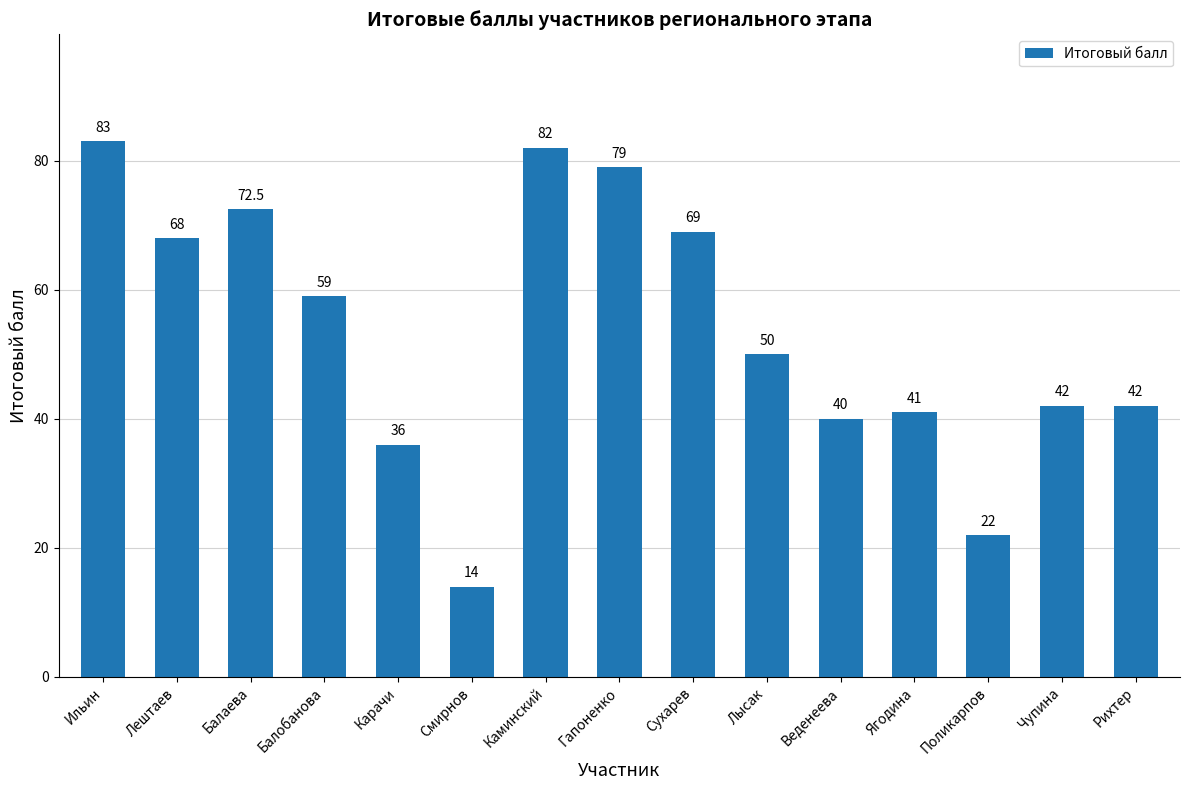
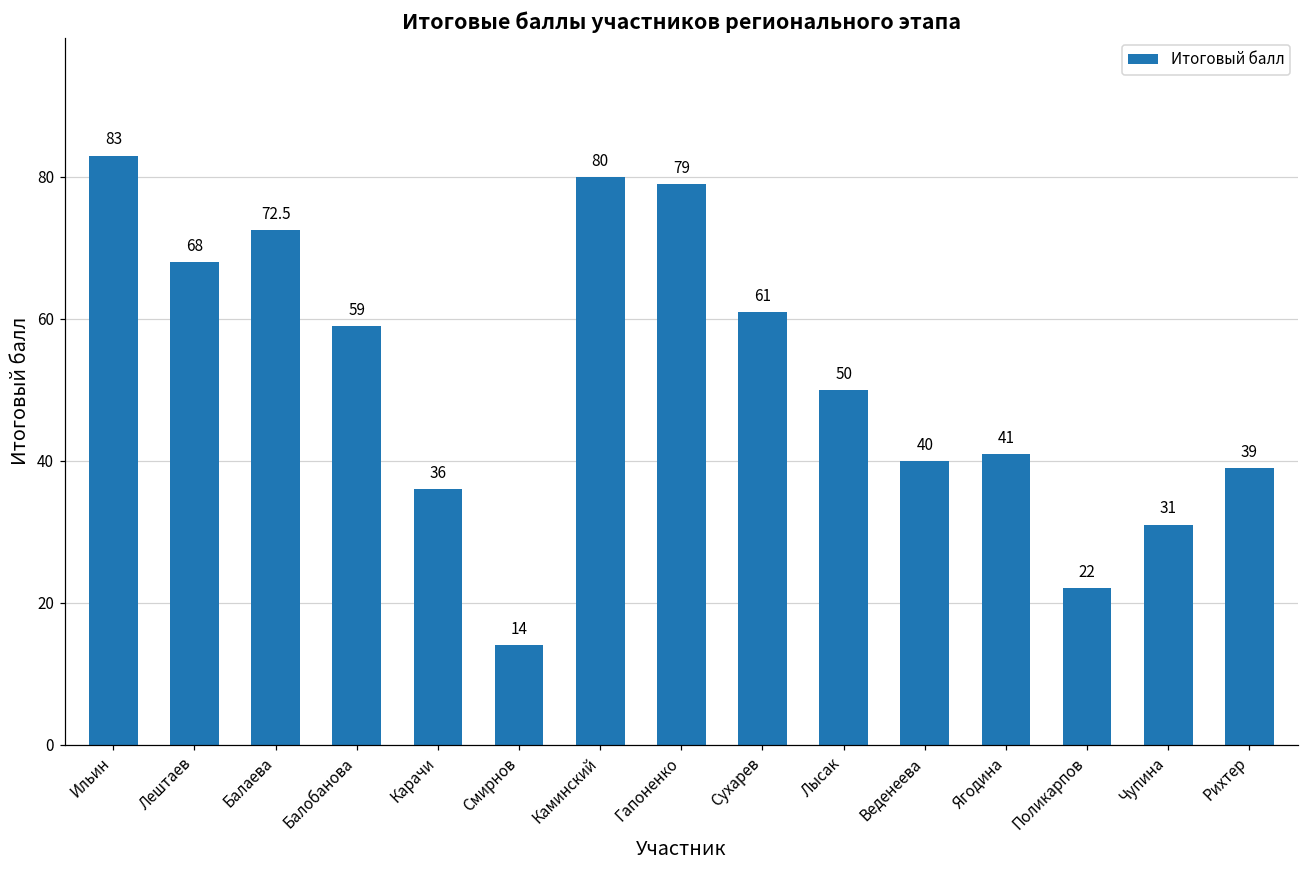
  {
    "Ильин": 83,
    "Лештаев": 68,
    "Балаева": 72.5,
    "Балобанова": 59,
    "Карачи": 36,
    "Смирнов": 14,
-   "Каминский": 82,
+   "Каминский": 80,
    "Гапоненко": 79,
-   "Сухарев": 69,
+   "Сухарев": 61,
    "Лысак": 50,
    "Веденеева": 40,
    "Ягодина": 41,
    "Поликарпов": 22,
-   "Чупина": 42,
-   "Рихтер": 42
+   "Чупина": 31,
+   "Рихтер": 39
  }
